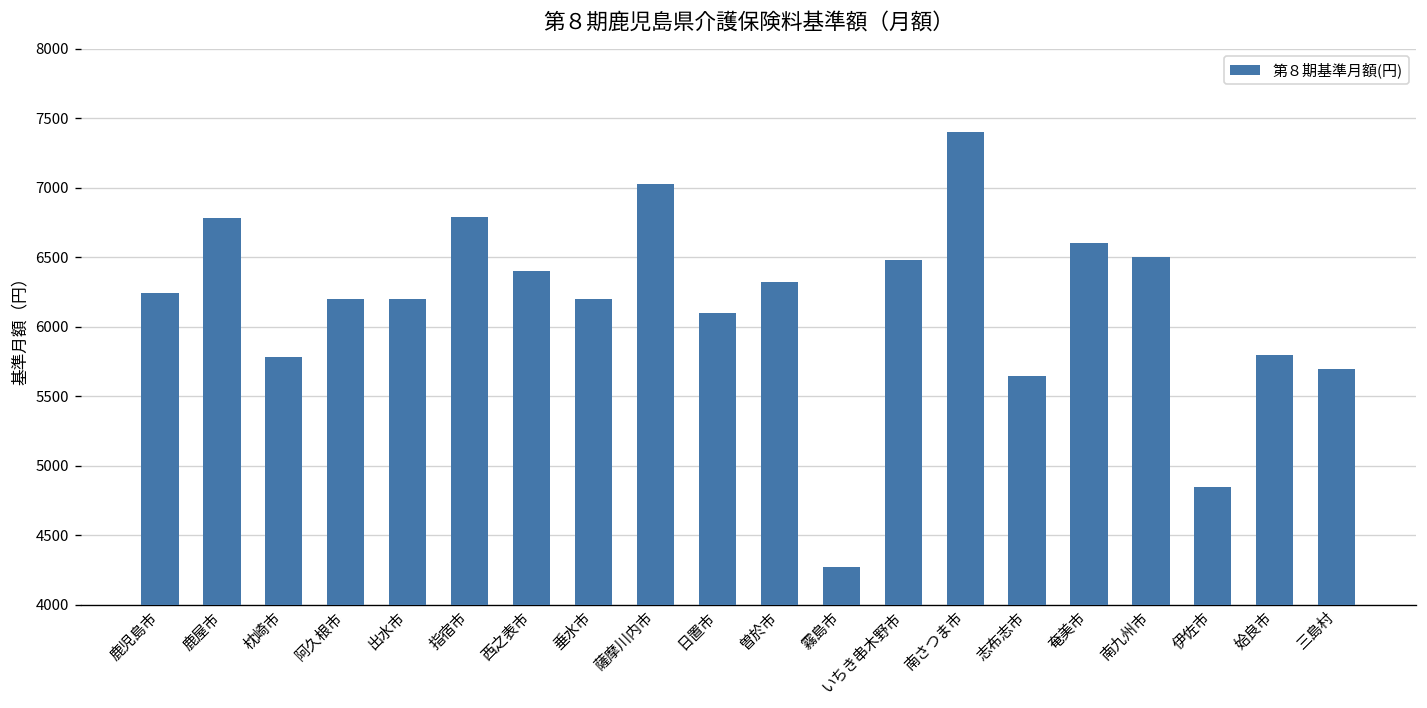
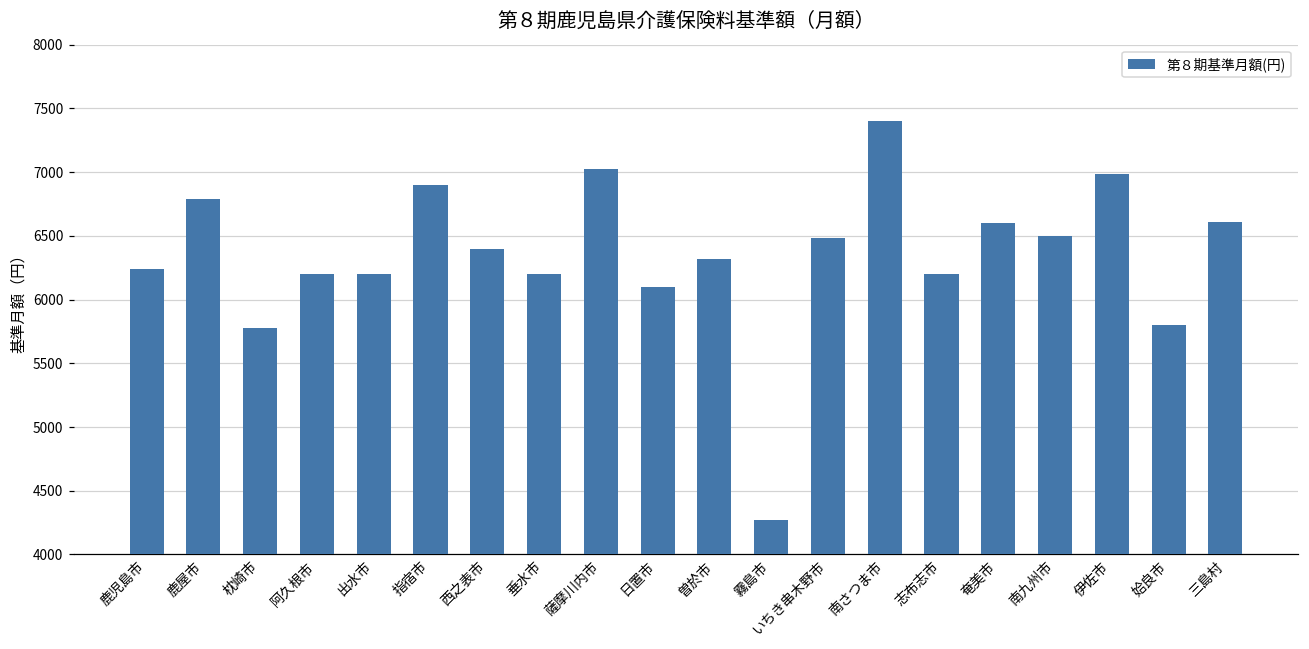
  {
    "鹿児島市": 6240,
    "鹿屋市": 6790,
    "枕崎市": 5780,
    "阿久根市": 6200,
    "出水市": 6200,
-   "指宿市": 6790,
+   "指宿市": 6900,
    "西之表市": 6400,
    "垂水市": 6200,
    "薩摩川内市": 7030,
    "日置市": 6100,
    "曽於市": 6320,
    "霧島市": 4270,
    "いちき串木野市": 6480,
    "南さつま市": 7400,
-   "志布志市": 5650,
+   "志布志市": 6200,
    "奄美市": 6600,
    "南九州市": 6500,
-   "伊佐市": 4850,
+   "伊佐市": 6990,
    "姶良市": 5800,
-   "三島村": 5700
+   "三島村": 6610
  }
